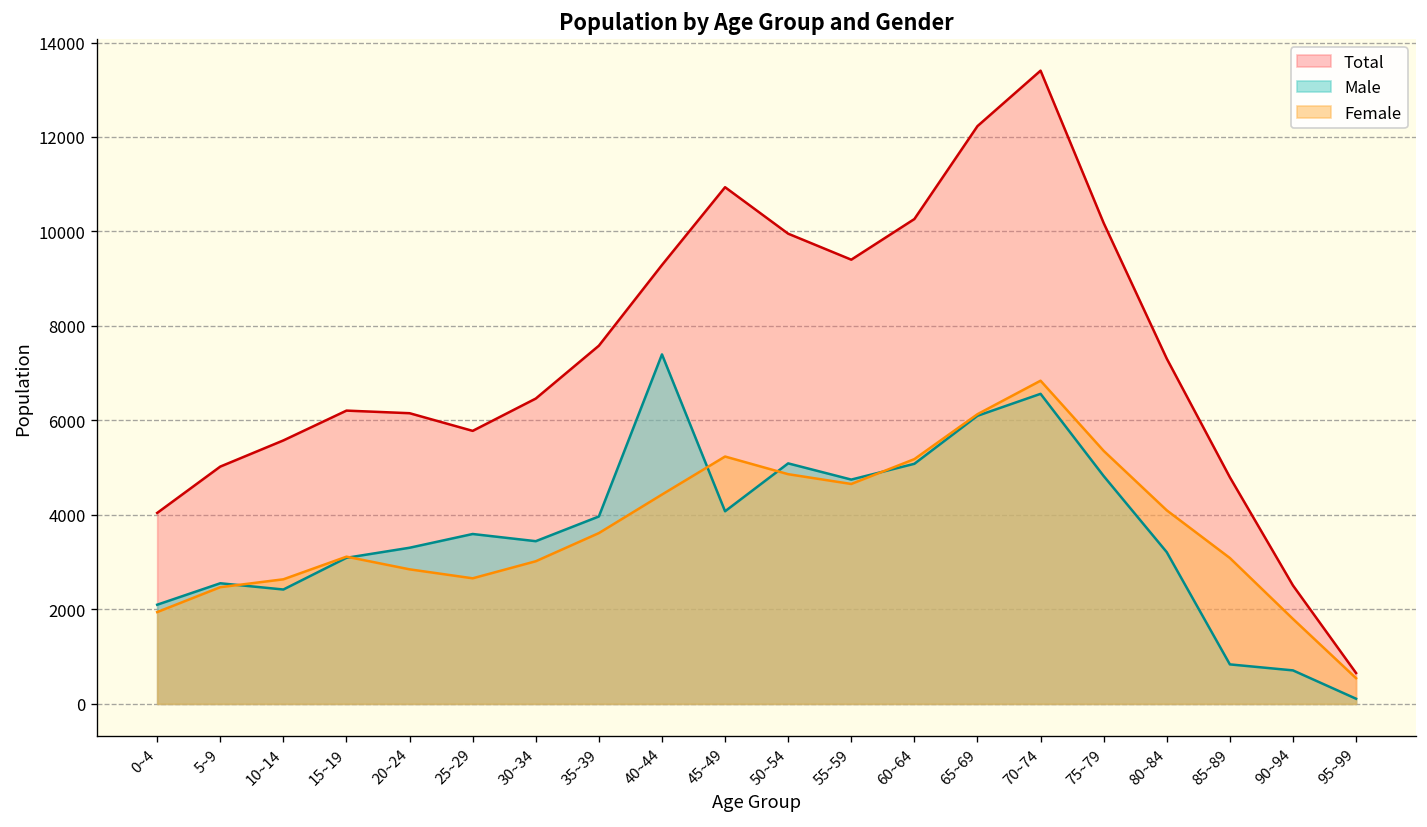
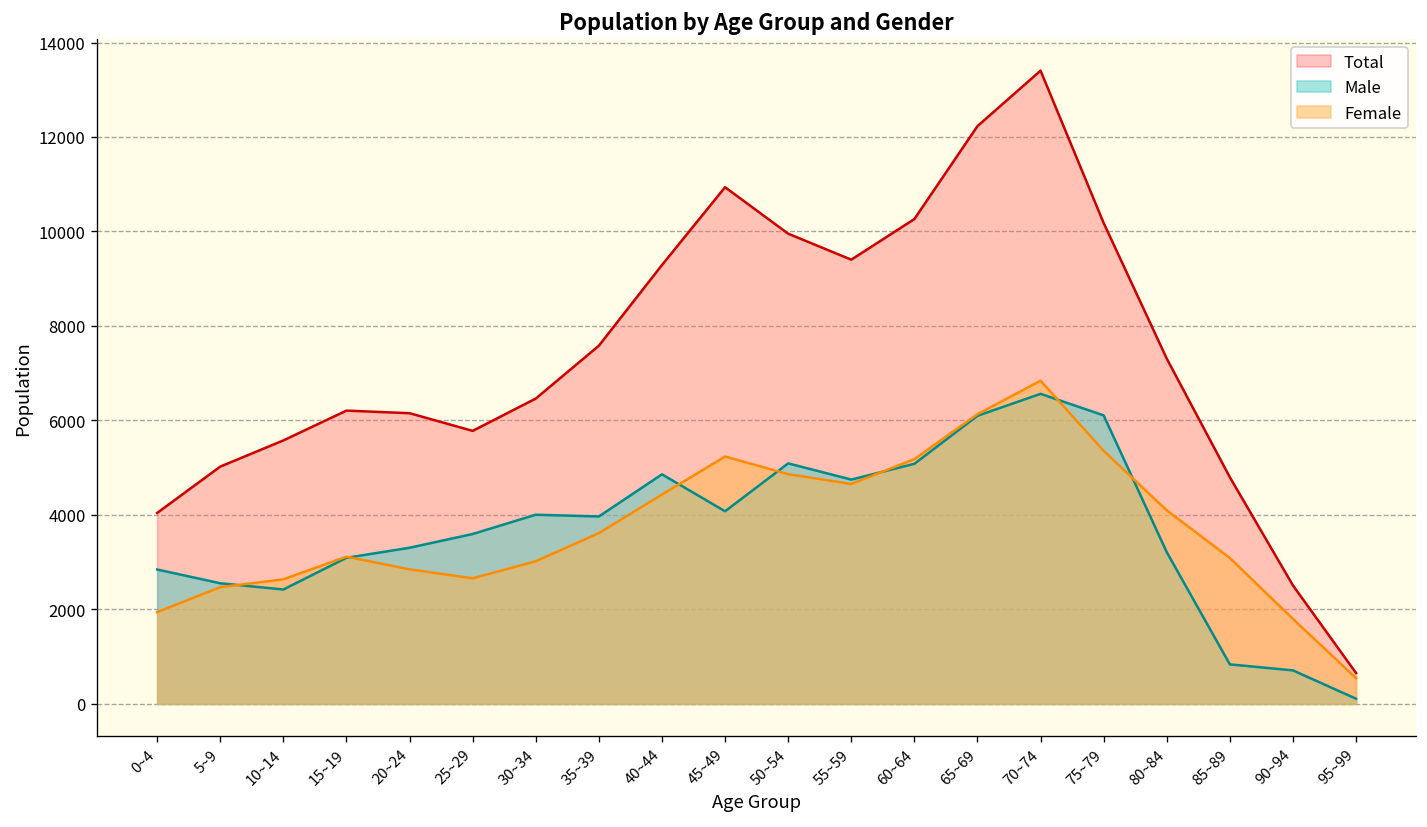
  {
    "Male": {
-     "0~4": 2100,
+     "0~4": 2800,
      "5~9": 2600,
      "10~14": 2400,
      "20~24": 3300,
      "25~29": 3600,
-     "30~34": 3400,
+     "30~34": 4000,
      "35~39": 4000,
-     "40~44": 7400,
+     "40~44": 4900,
      "45~49": 4100,
      "50~54": 5100,
      "55~59": 4700,
      "60~64": 5100,
      "70~74": 6600,
-     "75~79": 4800,
+     "75~79": 6100,
      "80~84": 3200,
      "85~89": 800,
      "90~94": 700,
      "95~99": 100
    }
  }
